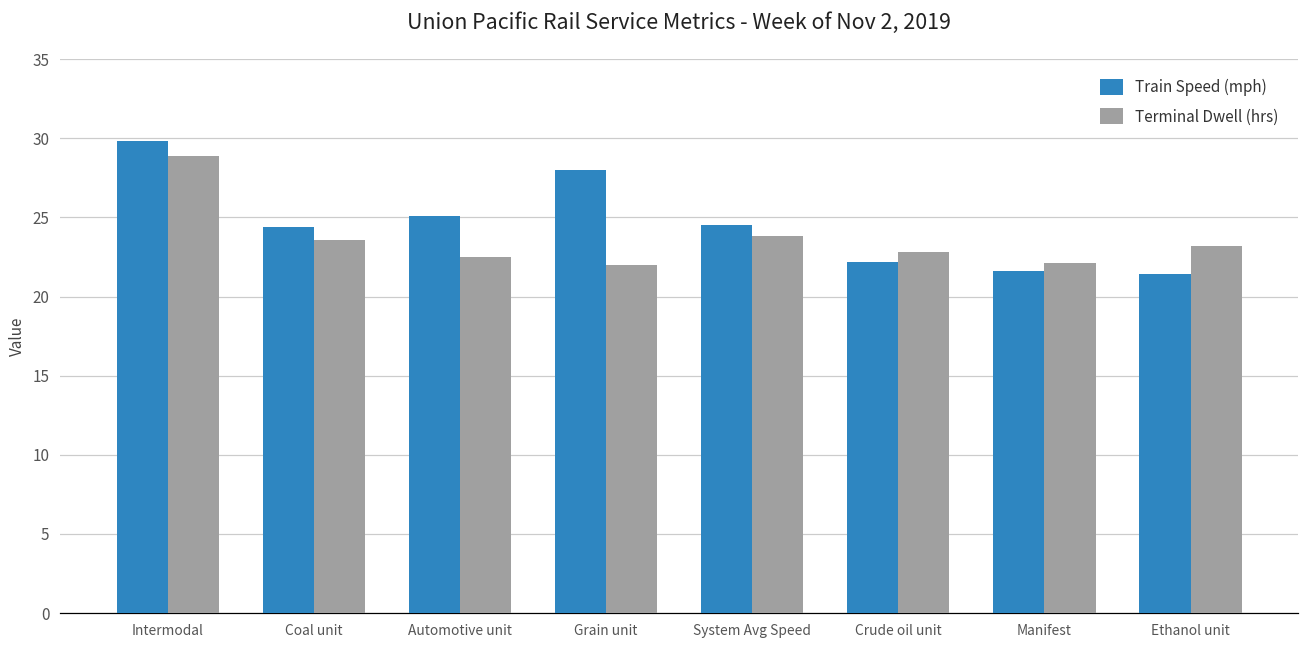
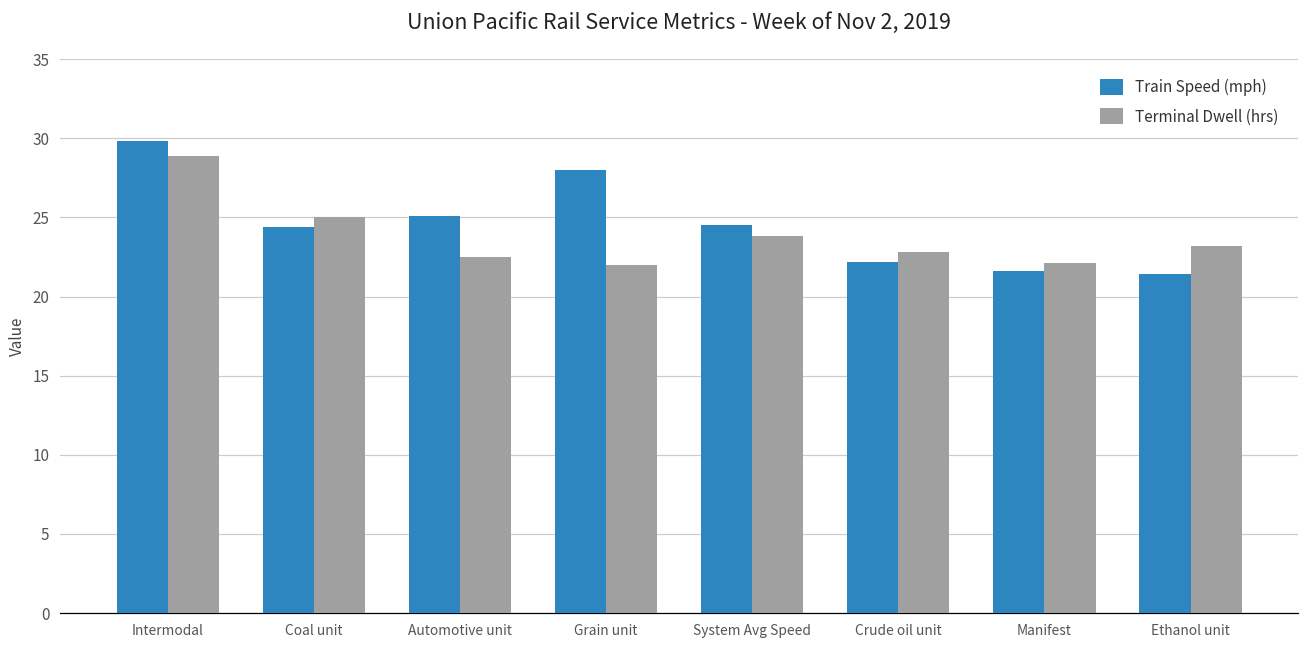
  {
    "Train Speed (mph)": {
      "Intermodal": 29.8,
      "Coal unit": 24.4,
      "Automotive unit": 25.1,
      "Grain unit": 28.0,
      "System Avg Speed": 24.5,
      "Crude oil unit": 22.2,
      "Manifest": 21.6,
      "Ethanol unit": 21.4
    },
    "Terminal Dwell (hrs)": {
      "Intermodal": 28.9,
-     "Coal unit": 23.6,
+     "Coal unit": 25.0,
      "Automotive unit": 22.5,
      "Grain unit": 22.0,
      "System Avg Speed": 23.8,
      "Crude oil unit": 22.8,
      "Manifest": 22.1,
      "Ethanol unit": 23.2
    }
  }
